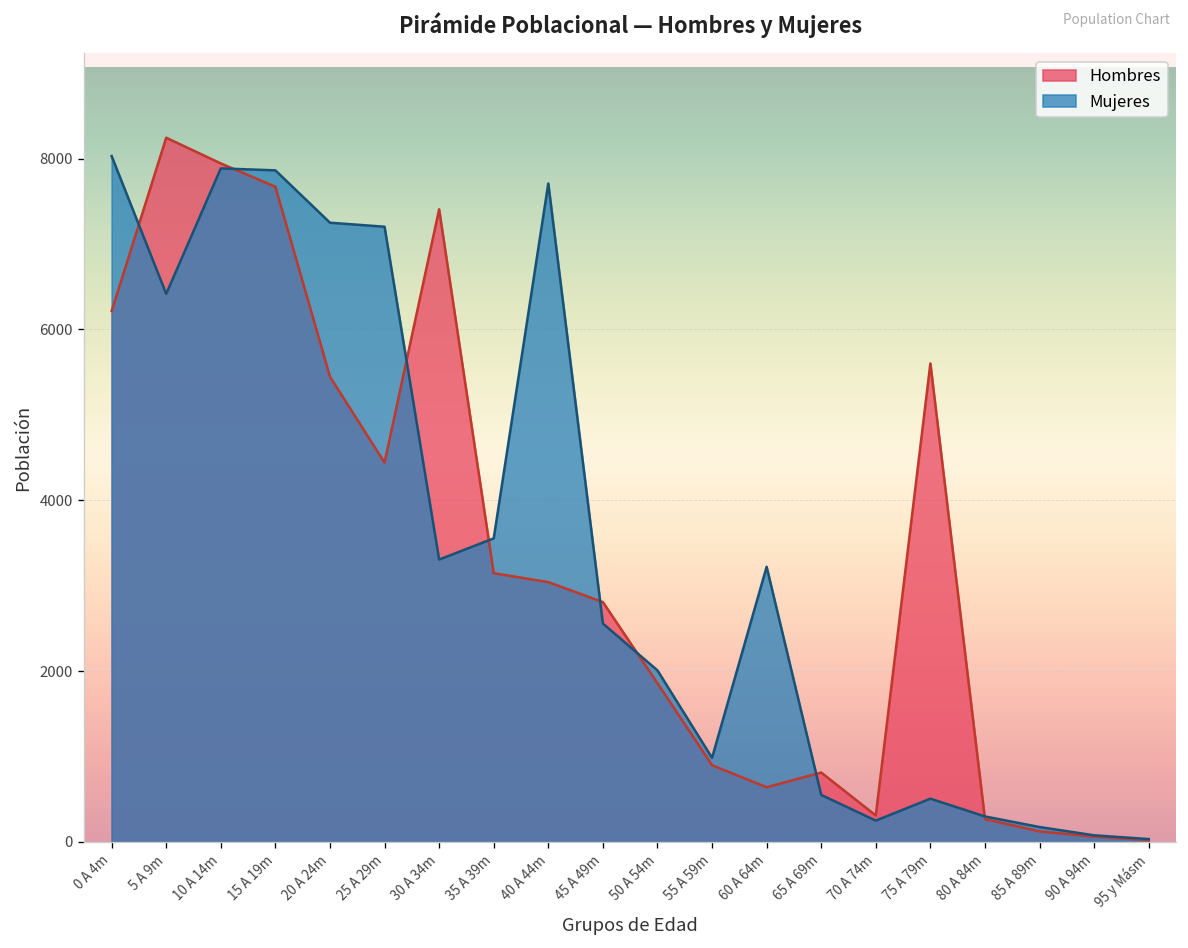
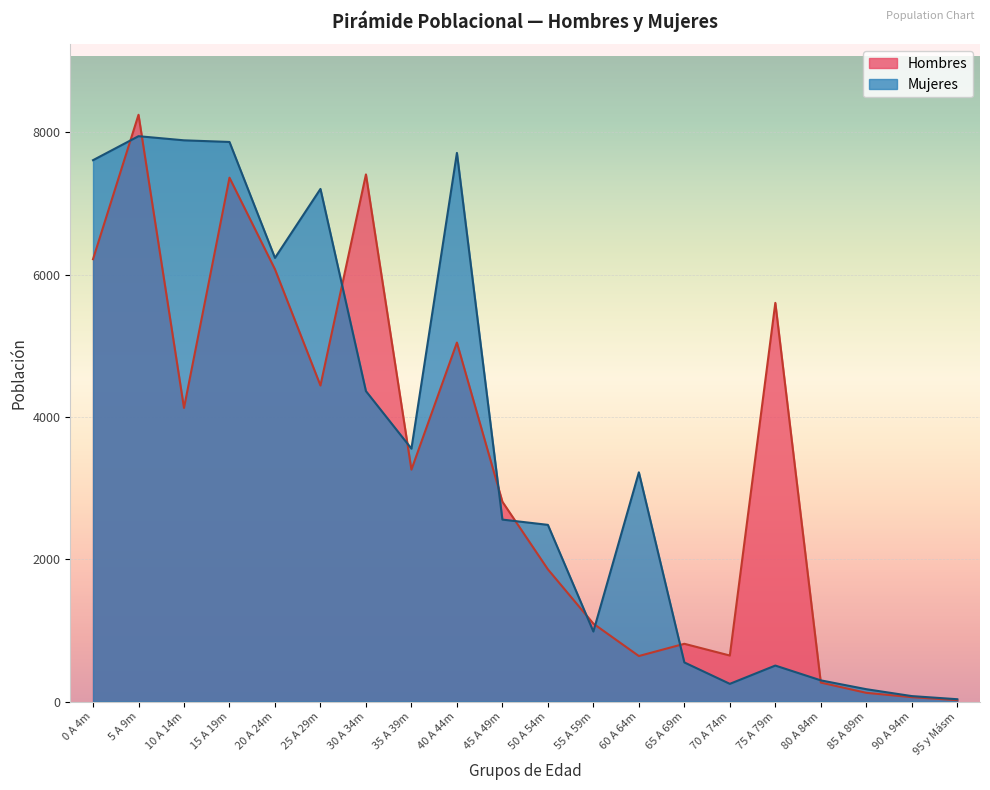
  {
    "Hombres": {
      "0 A 4m": 6200,
      "5 A 9m": 8200,
-     "10 A 14m": 7900,
-     "15 A 19m": 7700,
-     "20 A 24m": 5400,
+     "10 A 14m": 4100,
+     "15 A 19m": 7400,
+     "20 A 24m": 6100,
      "25 A 29m": 4400,
      "30 A 34m": 7400,
-     "35 A 39m": 3100,
-     "40 A 44m": 3000,
+     "35 A 39m": 3300,
+     "40 A 44m": 5000,
      "45 A 49m": 2800,
      "50 A 54m": 1900,
-     "55 A 59m": 900,
+     "55 A 59m": 1100,
      "60 A 64m": 600,
      "65 A 69m": 800,
-     "70 A 74m": 300,
+     "70 A 74m": 600,
      "75 A 79m": 5600,
      "85 A 89m": 100
    },
    "Mujeres": {
-     "0 A 4m": 8000,
-     "5 A 9m": 6400,
+     "0 A 4m": 7600,
+     "5 A 9m": 7900,
      "10 A 14m": 7900,
      "15 A 19m": 7900,
-     "20 A 24m": 7300,
+     "20 A 24m": 6200,
      "25 A 29m": 7200,
-     "30 A 34m": 3300,
+     "30 A 34m": 4400,
      "35 A 39m": 3600,
      "40 A 44m": 7700,
      "45 A 49m": 2600,
-     "50 A 54m": 2000,
+     "50 A 54m": 2500,
      "55 A 59m": 1000,
      "60 A 64m": 3200,
      "65 A 69m": 600,
      "70 A 74m": 200,
      "75 A 79m": 500,
      "85 A 89m": 200
    }
  }
